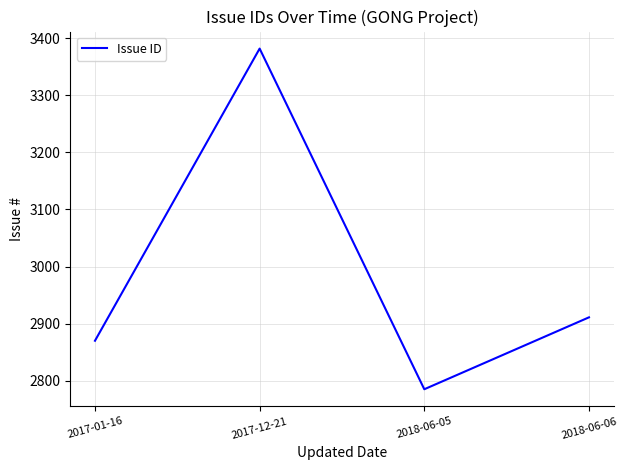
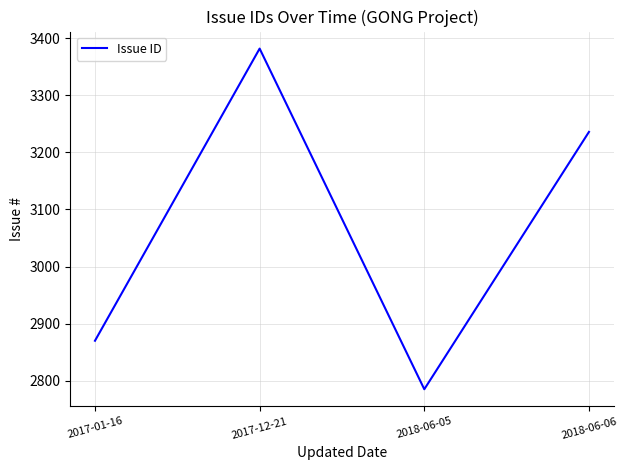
  {
    "2017-01-16": 2870,
    "2017-12-21": 3380,
    "2018-06-05": 2790,
-   "2018-06-06": 2910
+   "2018-06-06": 3240
  }
